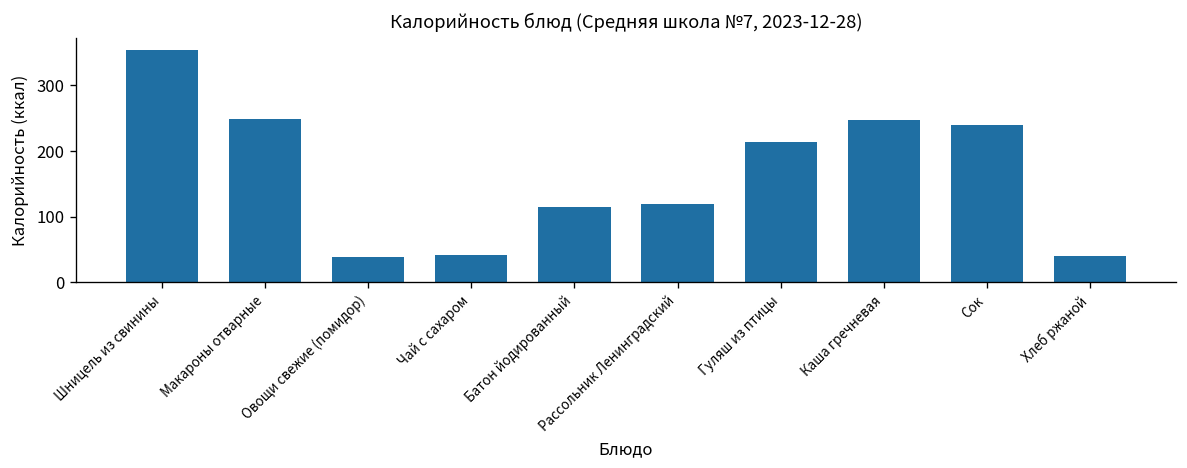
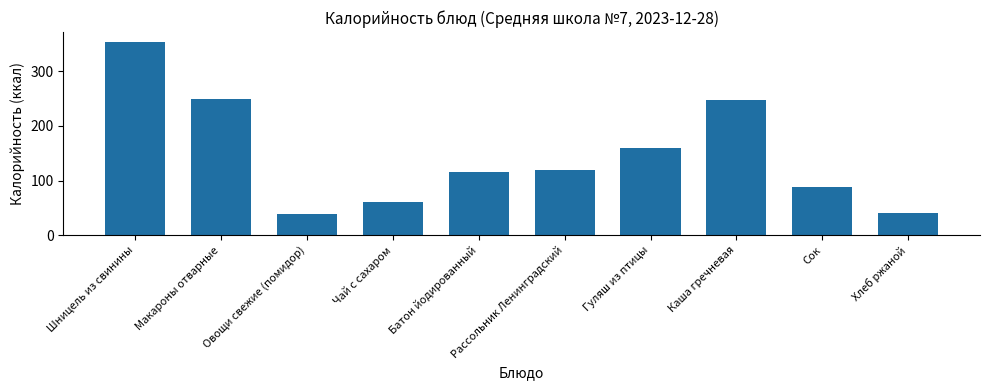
  {
    "Шницель из свинины": 350,
    "Макароны отварные": 250,
    "Овощи свежие (помидор)": 40,
-   "Чай с сахаром": 40,
+   "Чай с сахаром": 60,
    "Батон йодированный": 120,
    "Рассольник Ленинградский": 120,
-   "Гуляш из птицы": 210,
+   "Гуляш из птицы": 160,
    "Каша гречневая": 250,
-   "Сок": 240,
+   "Сок": 90,
    "Хлеб ржаной": 40
  }
